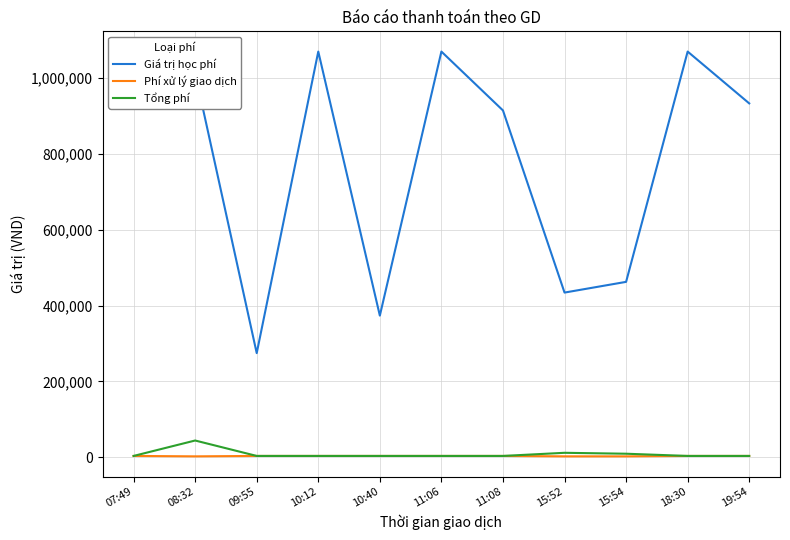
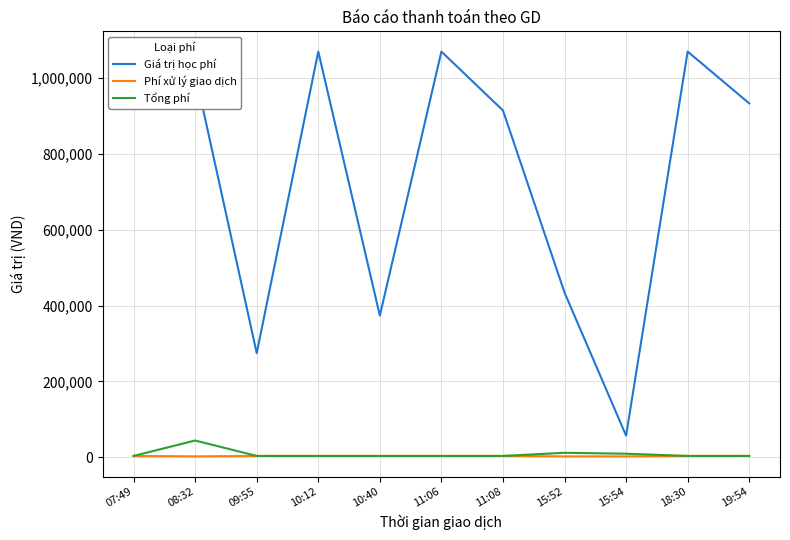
  {
    "Giá trị học phí": {
      "09:55": "270,000",
      "10:12": "1,070,000",
      "10:40": "370,000",
      "11:06": "1,070,000",
      "11:08": "910,000",
      "15:52": "430,000",
-     "15:54": "460,000",
+     "15:54": "60,000",
      "18:30": "1,070,000",
      "19:54": "930,000"
    },
    "Phí xử lý giao dịch": {
      "08:32": "0",
      "15:52": "0",
      "15:54": "0"
    },
    "Tổng phí": {
      "08:32": "40,000",
      "15:52": "10,000",
      "15:54": "10,000"
    }
  }
